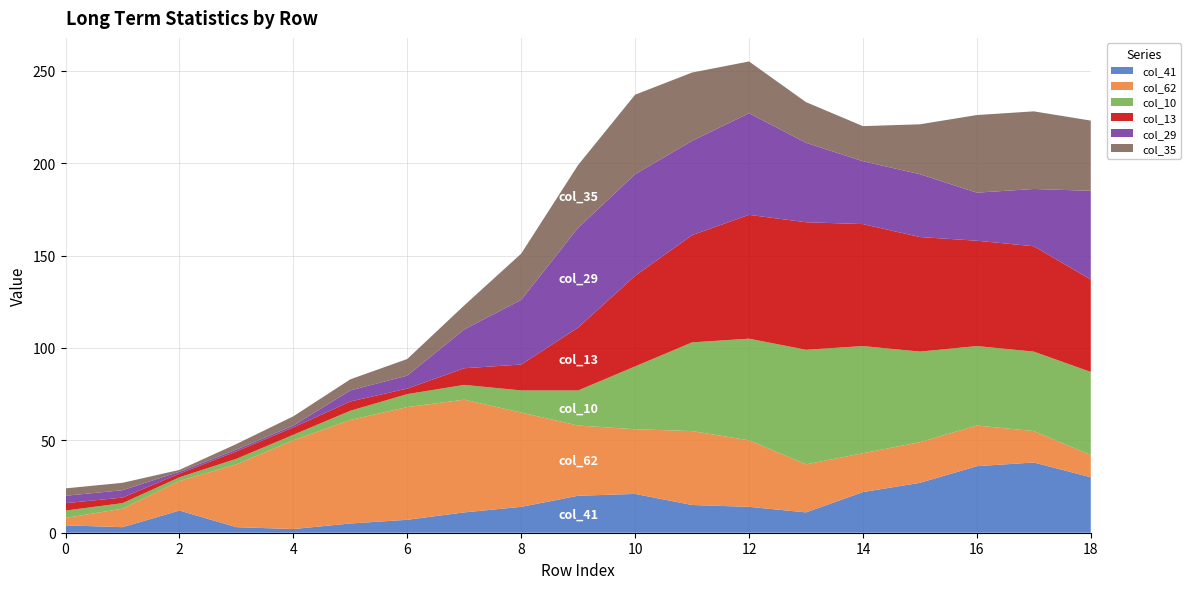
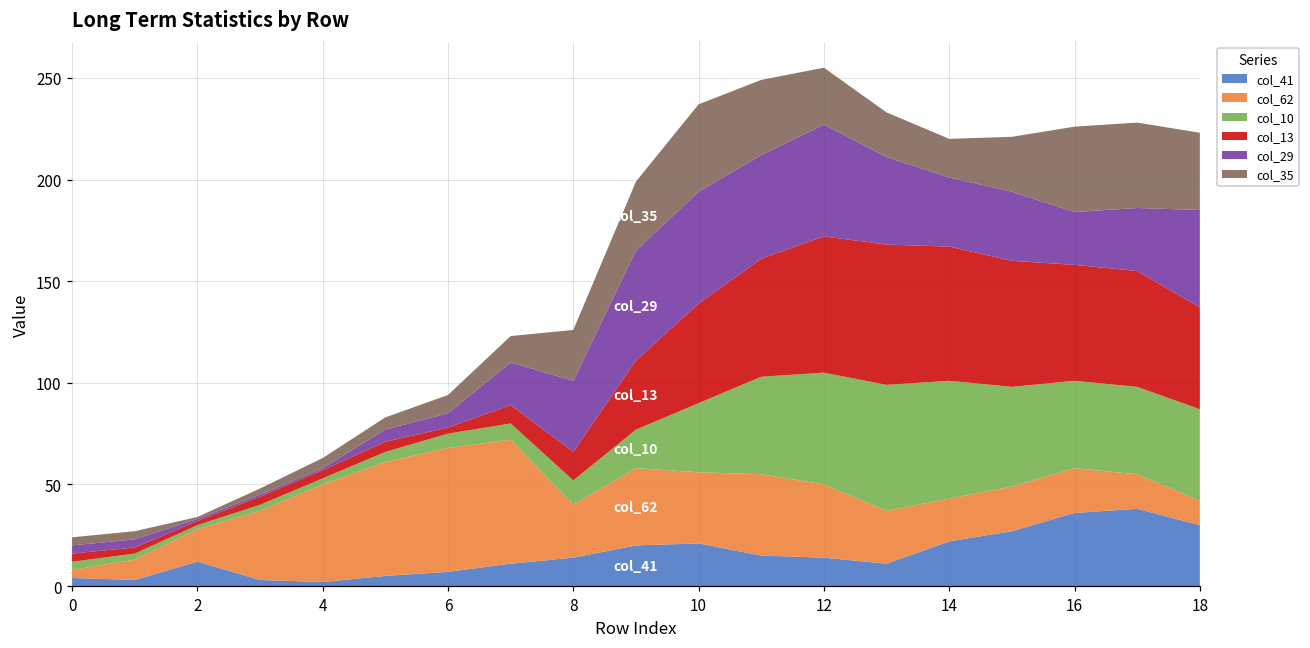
  {
    "col_41": {
      "0": 4,
      "2": 12,
      "4": 2,
      "6": 7,
      "8": 14,
      "10": 21,
      "12": 14,
      "14": 22,
      "16": 36,
      "18": 30
    },
    "col_62": {
      "0": 4,
      "2": 16,
      "4": 48,
      "6": 61,
-     "8": 51,
+     "8": 26,
      "10": 35,
      "12": 36,
      "14": 21,
      "16": 22,
      "18": 12
    },
    "col_10": {
      "0": 4,
      "2": 2,
      "4": 3,
      "6": 7,
      "8": 12,
      "10": 34,
      "12": 55,
      "14": 58,
      "16": 43,
      "18": 45
    },
    "col_13": {
      "0": 4,
      "6": 3,
      "8": 14,
      "10": 49,
      "12": 67,
      "14": 66,
      "16": 57,
      "18": 50
    },
    "col_29": {
      "0": 4,
      "6": 7,
      "8": 35,
      "10": 55,
      "12": 55,
      "14": 34,
      "16": 26,
      "18": 48
    },
    "col_35": {
      "0": 4,
      "4": 5,
      "6": 9,
      "8": 25,
      "10": 43,
      "12": 28,
      "14": 19,
      "16": 42,
      "18": 38
    }
  }
